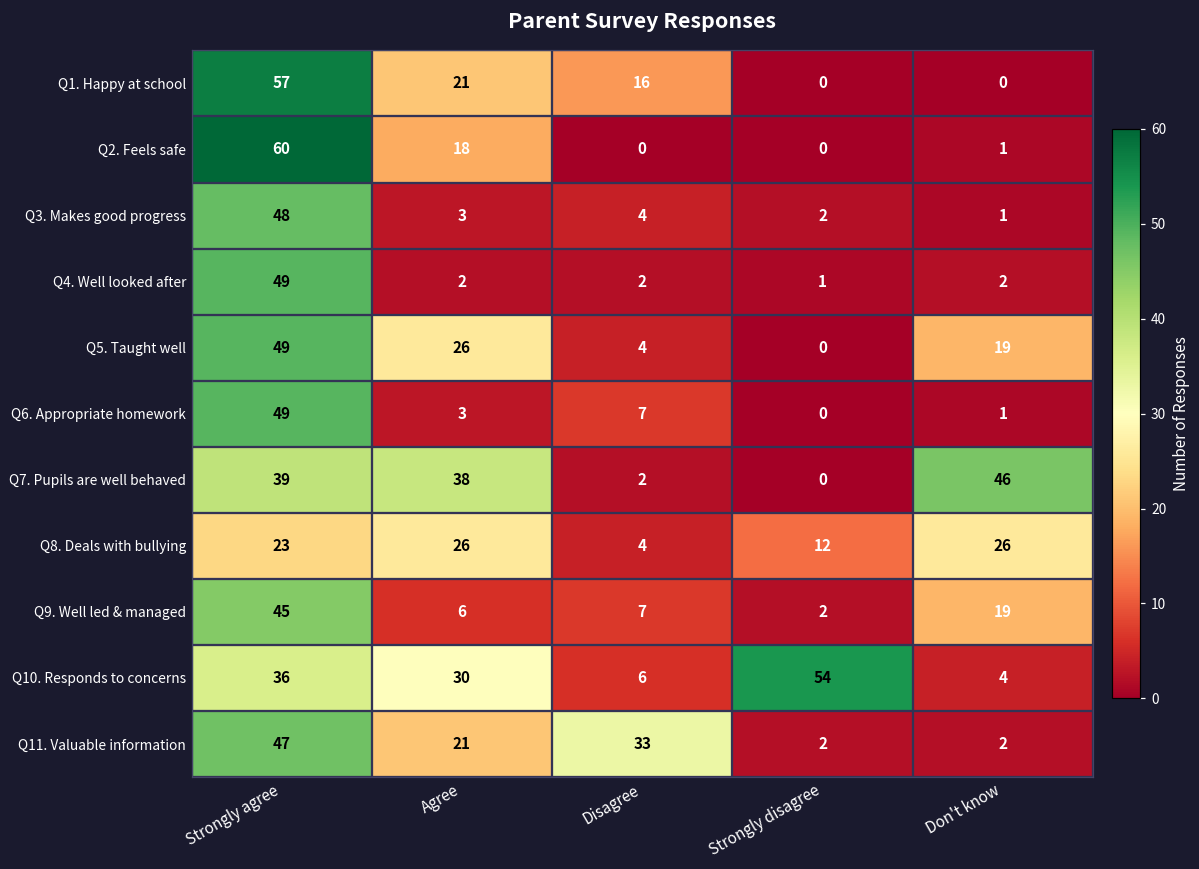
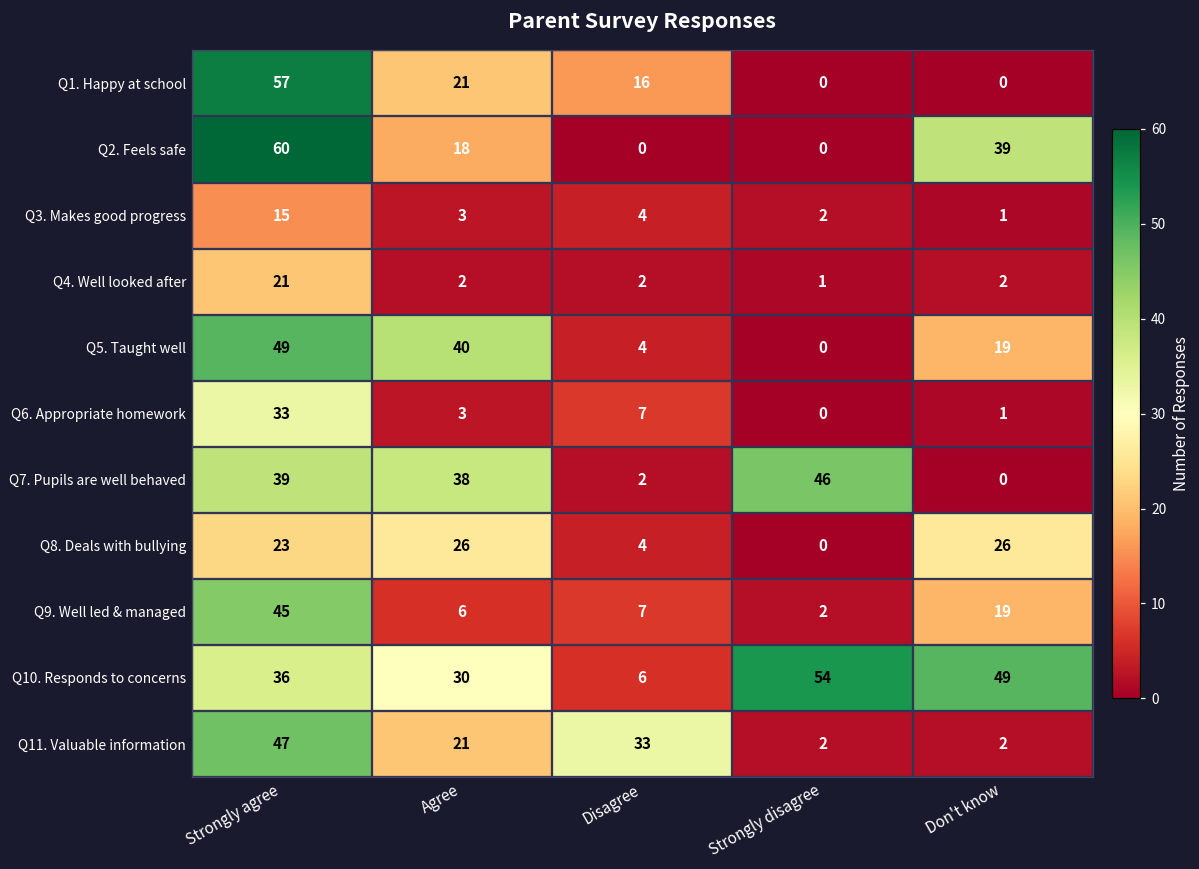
  {
    "Q1. Happy at school": {
      "Strongly agree": 57,
      "Agree": 21,
      "Disagree": 16,
      "Strongly disagree": 0,
      "Don't know": 0
    },
    "Q2. Feels safe": {
      "Strongly agree": 60,
      "Agree": 18,
      "Disagree": 0,
      "Strongly disagree": 0,
-     "Don't know": 1
+     "Don't know": 39
    },
    "Q3. Makes good progress": {
-     "Strongly agree": 48,
+     "Strongly agree": 15,
      "Agree": 3,
      "Disagree": 4,
      "Strongly disagree": 2,
      "Don't know": 1
    },
    "Q4. Well looked after": {
-     "Strongly agree": 49,
+     "Strongly agree": 21,
      "Agree": 2,
      "Disagree": 2,
      "Strongly disagree": 1,
      "Don't know": 2
    },
    "Q5. Taught well": {
      "Strongly agree": 49,
-     "Agree": 26,
+     "Agree": 40,
      "Disagree": 4,
      "Strongly disagree": 0,
      "Don't know": 19
    },
    "Q6. Appropriate homework": {
-     "Strongly agree": 49,
+     "Strongly agree": 33,
      "Agree": 3,
      "Disagree": 7,
      "Strongly disagree": 0,
      "Don't know": 1
    },
    "Q7. Pupils are well behaved": {
      "Strongly agree": 39,
      "Agree": 38,
      "Disagree": 2,
-     "Strongly disagree": 0,
-     "Don't know": 46
+     "Strongly disagree": 46,
+     "Don't know": 0
    },
    "Q8. Deals with bullying": {
      "Strongly agree": 23,
      "Agree": 26,
      "Disagree": 4,
-     "Strongly disagree": 12,
+     "Strongly disagree": 0,
      "Don't know": 26
    },
    "Q9. Well led & managed": {
      "Strongly agree": 45,
      "Agree": 6,
      "Disagree": 7,
      "Strongly disagree": 2,
      "Don't know": 19
    },
    "Q10. Responds to concerns": {
      "Strongly agree": 36,
      "Agree": 30,
      "Disagree": 6,
      "Strongly disagree": 54,
-     "Don't know": 4
+     "Don't know": 49
    },
    "Q11. Valuable information": {
      "Strongly agree": 47,
      "Agree": 21,
      "Disagree": 33,
      "Strongly disagree": 2,
      "Don't know": 2
    }
  }
